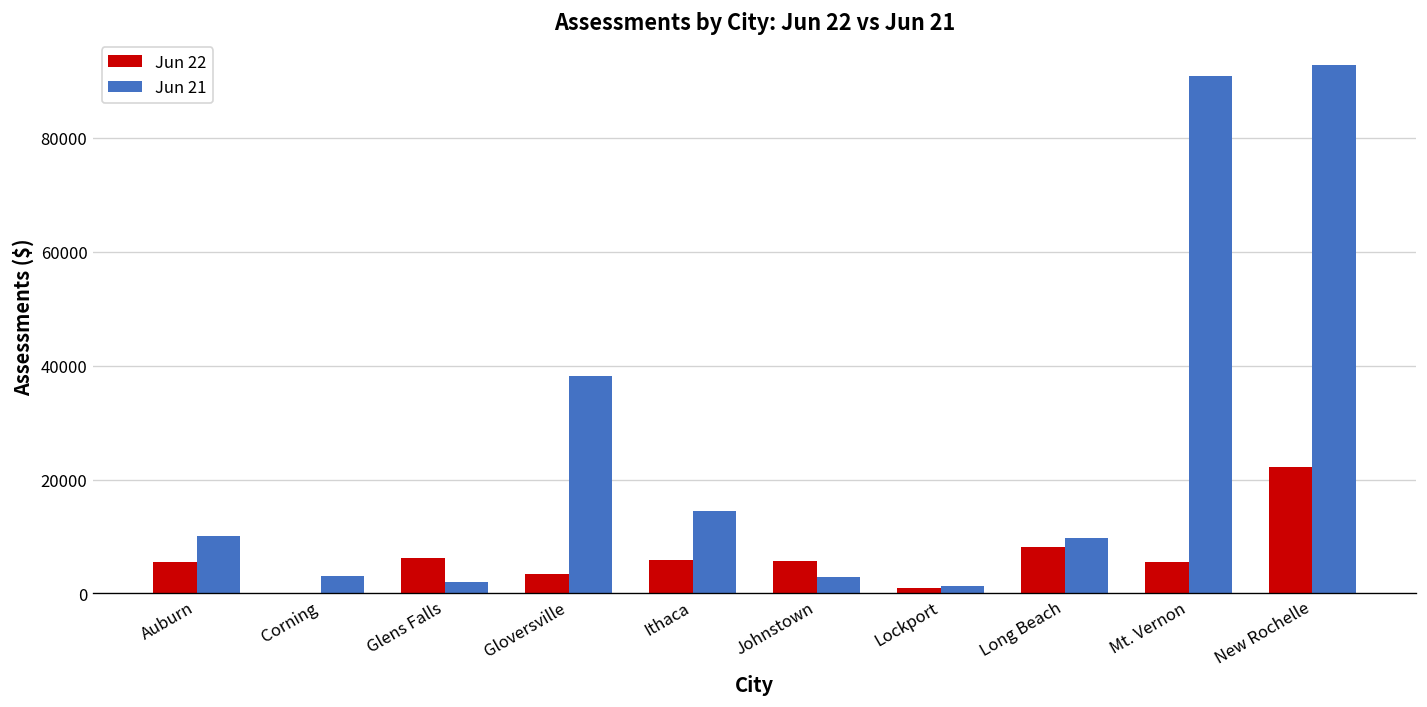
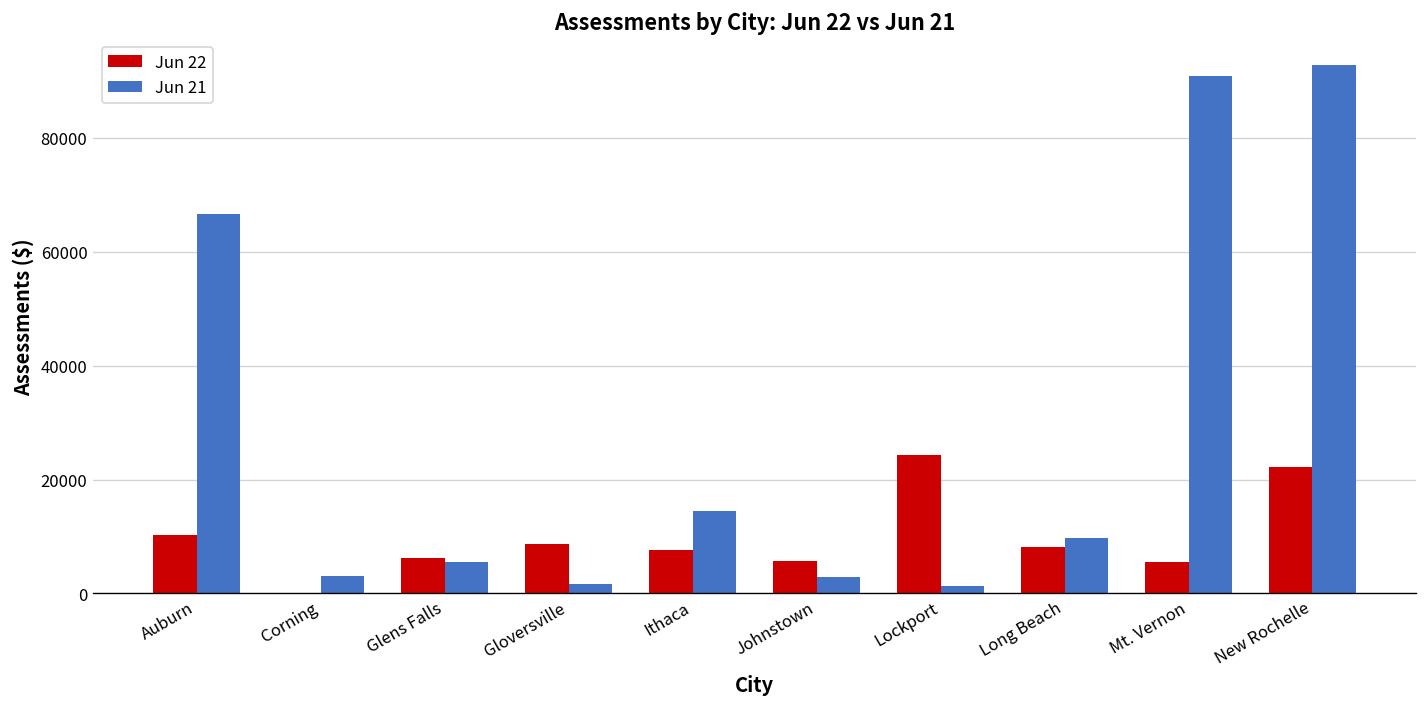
  {
    "Jun 22": {
-     "Auburn": 6000,
+     "Auburn": 10000,
      "Glens Falls": 6000,
-     "Gloversville": 3000,
-     "Ithaca": 6000,
+     "Gloversville": 9000,
+     "Ithaca": 8000,
      "Johnstown": 6000,
-     "Lockport": 1000,
+     "Lockport": 24000,
      "Long Beach": 8000,
      "Mt. Vernon": 6000,
      "New Rochelle": 22000
    },
    "Jun 21": {
-     "Auburn": 10000,
+     "Auburn": 67000,
      "Corning": 3000,
-     "Glens Falls": 2000,
-     "Gloversville": 38000,
+     "Glens Falls": 5000,
+     "Gloversville": 2000,
      "Ithaca": 15000,
      "Johnstown": 3000,
      "Lockport": 1000,
      "Long Beach": 10000,
      "Mt. Vernon": 91000,
      "New Rochelle": 93000
    }
  }
